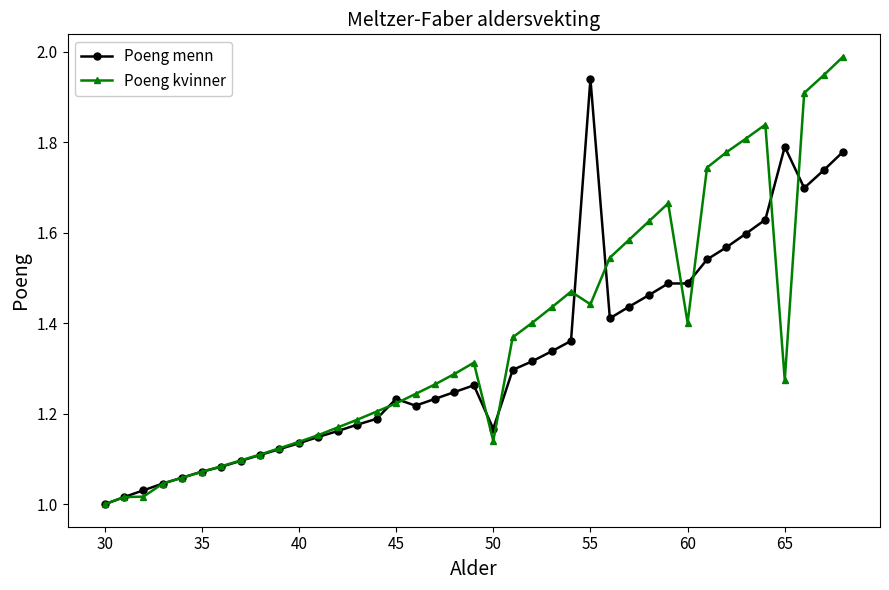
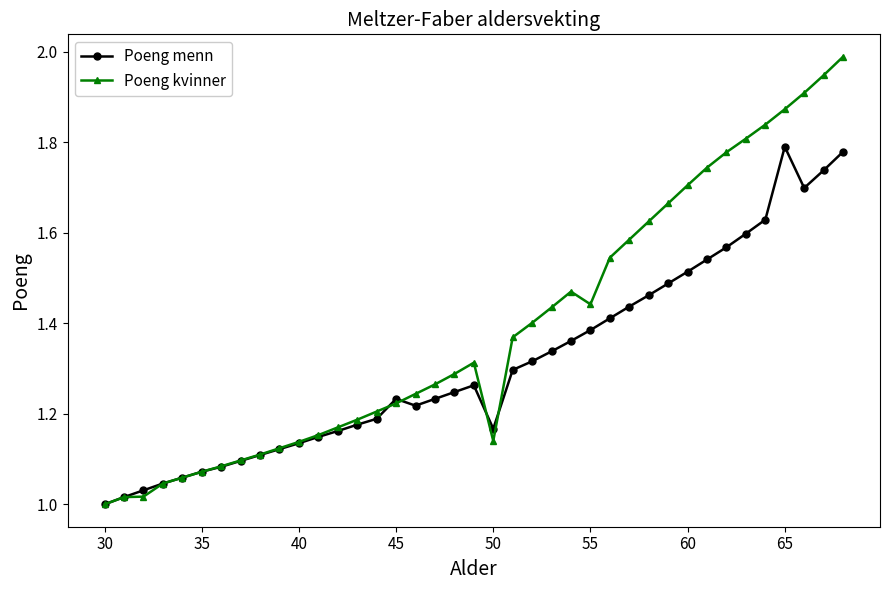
  {
    "Poeng menn": {
      "45": 1.23,
      "50": 1.17,
-     "55": 1.94,
-     "60": 1.49,
+     "55": 1.39,
+     "60": 1.51,
      "65": 1.79
    },
    "Poeng kvinner": {
      "45": 1.22,
      "50": 1.14,
      "55": 1.44,
-     "60": 1.40,
-     "65": 1.27
+     "60": 1.71,
+     "65": 1.87
    }
  }
